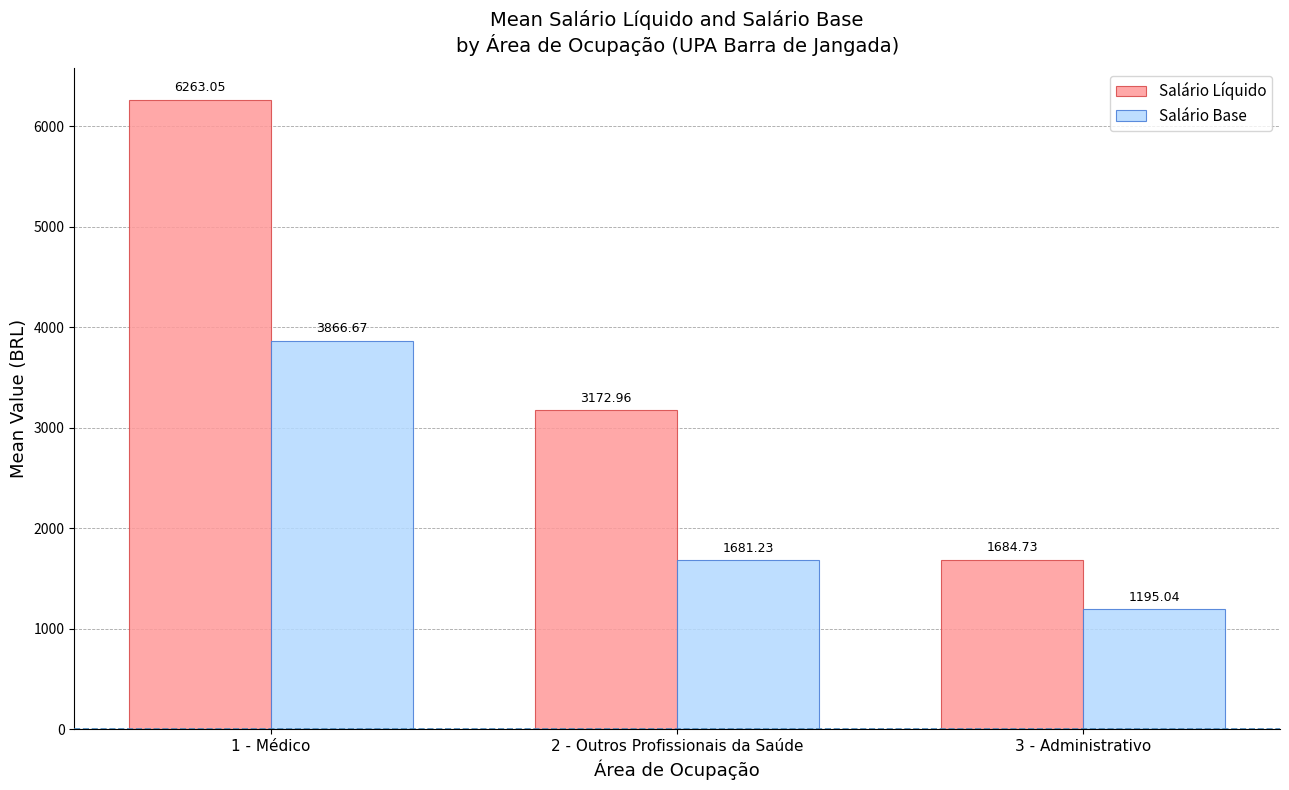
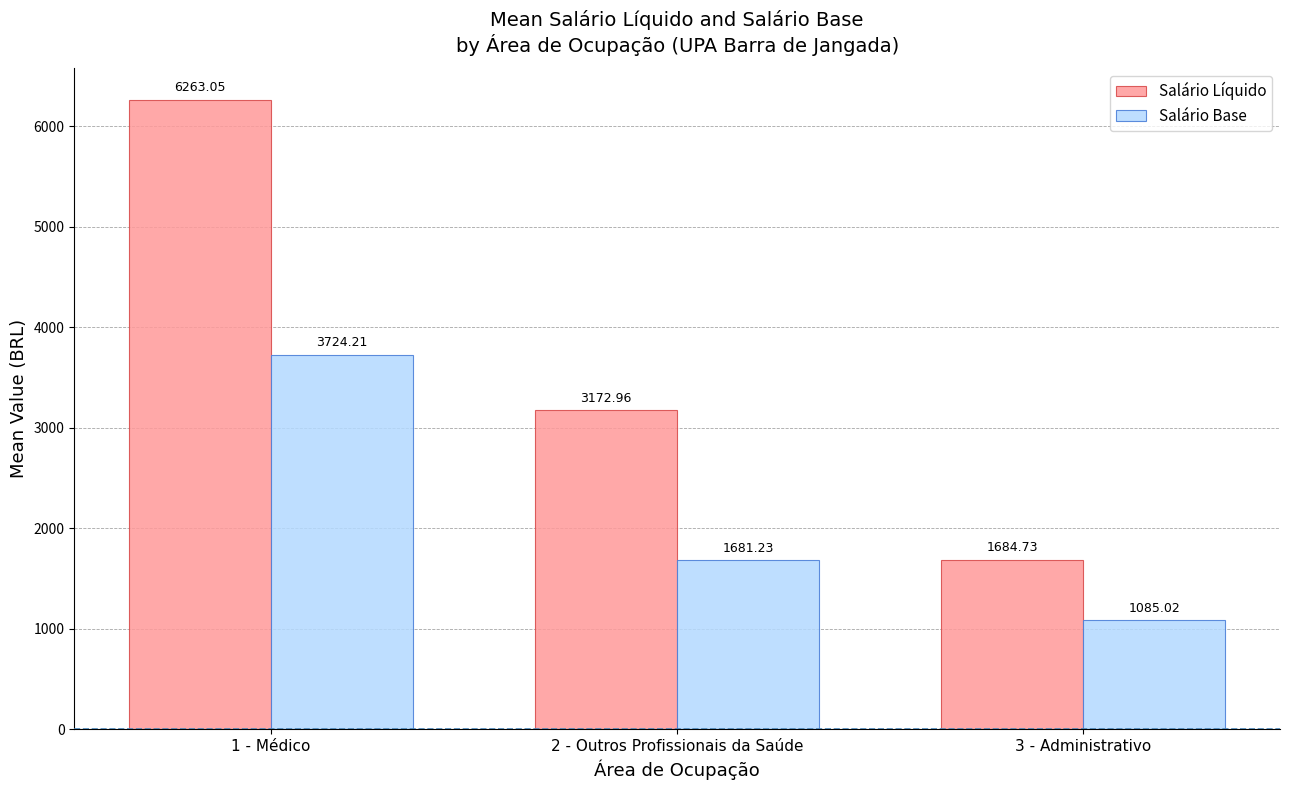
  {
    "Salário Líquido": {
      "1 - Médico": 6263.05,
      "2 - Outros Profissionais da Saúde": 3172.96,
      "3 - Administrativo": 1684.73
    },
    "Salário Base": {
-     "1 - Médico": 3866.67,
+     "1 - Médico": 3724.21,
      "2 - Outros Profissionais da Saúde": 1681.23,
-     "3 - Administrativo": 1195.04
+     "3 - Administrativo": 1085.02
    }
  }
